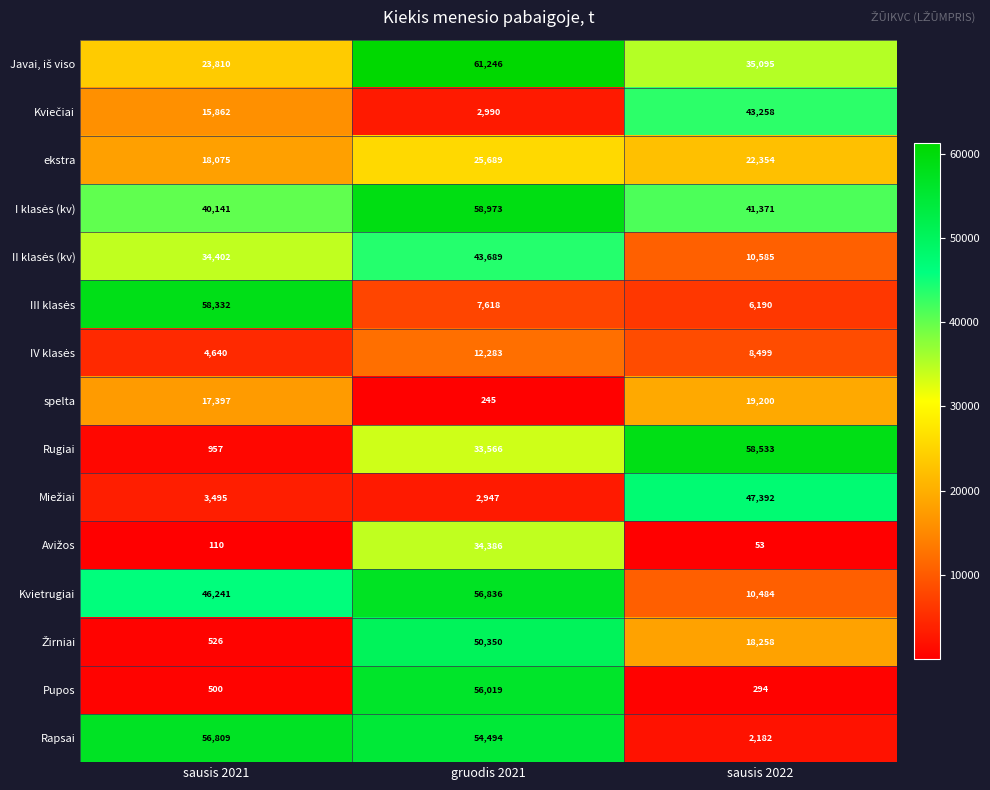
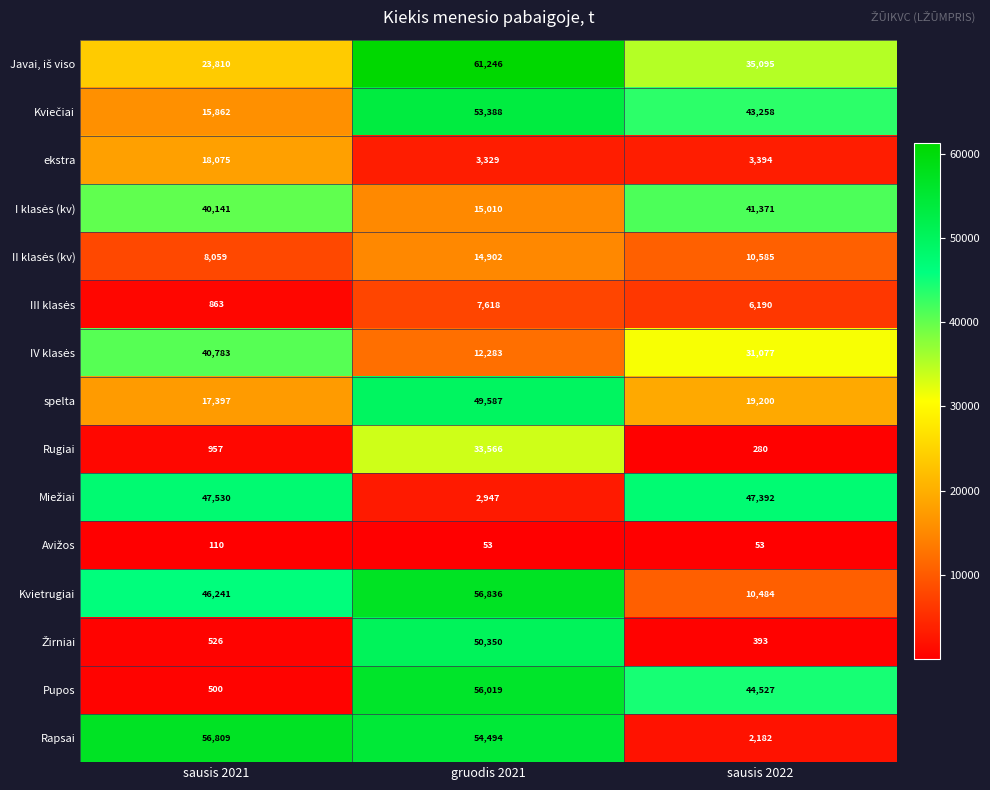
  {
    "Javai, iš viso": {
      "sausis 2021": "23,810",
      "gruodis 2021": "61,246",
      "sausis 2022": "35,095"
    },
    "Kviečiai": {
      "sausis 2021": "15,862",
-     "gruodis 2021": "2,990",
+     "gruodis 2021": "53,388",
      "sausis 2022": "43,258"
    },
    "ekstra": {
      "sausis 2021": "18,075",
-     "gruodis 2021": "25,689",
-     "sausis 2022": "22,354"
+     "gruodis 2021": "3,329",
+     "sausis 2022": "3,394"
    },
    "I klasės (kv)": {
      "sausis 2021": "40,141",
-     "gruodis 2021": "58,973",
+     "gruodis 2021": "15,010",
      "sausis 2022": "41,371"
    },
    "II klasės (kv)": {
-     "sausis 2021": "34,402",
-     "gruodis 2021": "43,689",
+     "sausis 2021": "8,059",
+     "gruodis 2021": "14,902",
      "sausis 2022": "10,585"
    },
    "III klasės": {
-     "sausis 2021": "58,332",
+     "sausis 2021": "863",
      "gruodis 2021": "7,618",
      "sausis 2022": "6,190"
    },
    "IV klasės": {
-     "sausis 2021": "4,640",
+     "sausis 2021": "40,783",
      "gruodis 2021": "12,283",
-     "sausis 2022": "8,499"
+     "sausis 2022": "31,077"
    },
    "spelta": {
      "sausis 2021": "17,397",
-     "gruodis 2021": "245",
+     "gruodis 2021": "49,587",
      "sausis 2022": "19,200"
    },
    "Rugiai": {
      "sausis 2021": "957",
      "gruodis 2021": "33,566",
-     "sausis 2022": "58,533"
+     "sausis 2022": "280"
    },
    "Miežiai": {
-     "sausis 2021": "3,495",
+     "sausis 2021": "47,530",
      "gruodis 2021": "2,947",
      "sausis 2022": "47,392"
    },
    "Avižos": {
      "sausis 2021": "110",
-     "gruodis 2021": "34,386",
+     "gruodis 2021": "53",
      "sausis 2022": "53"
    },
    "Kvietrugiai": {
      "sausis 2021": "46,241",
      "gruodis 2021": "56,836",
      "sausis 2022": "10,484"
    },
    "Žirniai": {
      "sausis 2021": "526",
      "gruodis 2021": "50,350",
-     "sausis 2022": "18,258"
+     "sausis 2022": "393"
    },
    "Pupos": {
      "sausis 2021": "500",
      "gruodis 2021": "56,019",
-     "sausis 2022": "294"
+     "sausis 2022": "44,527"
    },
    "Rapsai": {
      "sausis 2021": "56,809",
      "gruodis 2021": "54,494",
      "sausis 2022": "2,182"
    }
  }
